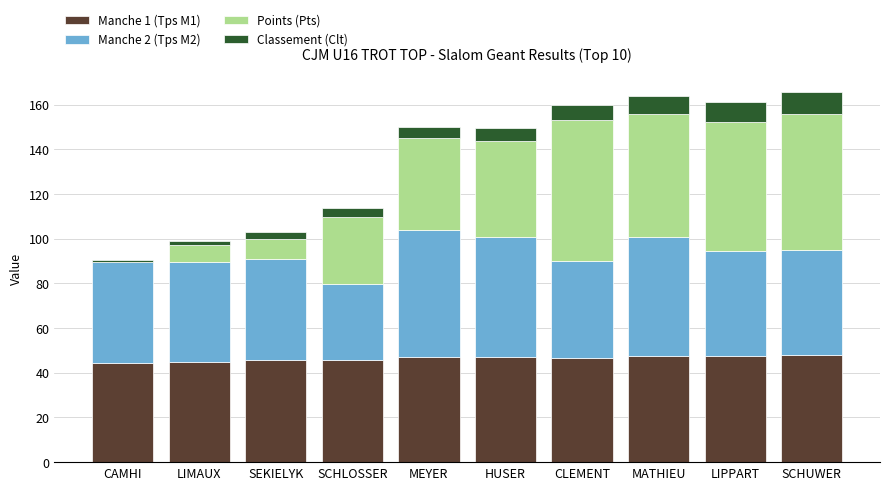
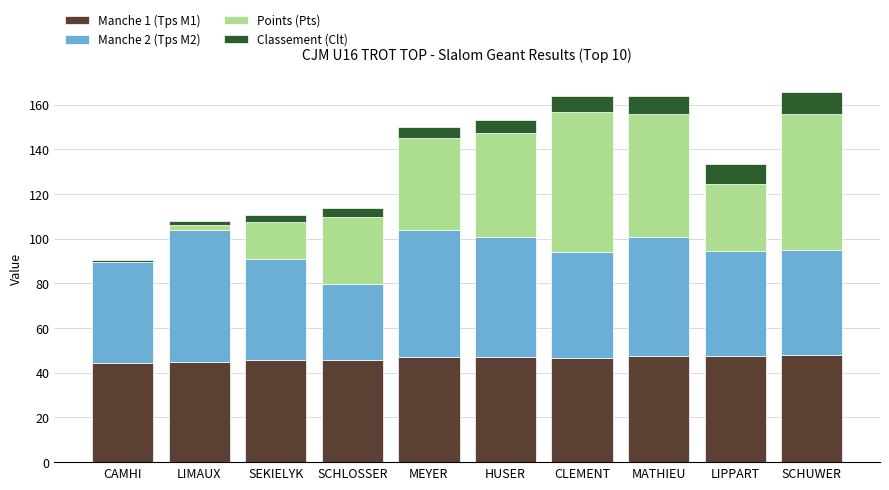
  {
    "Manche 2 (Tps M2)": {
      "CAMHI": 45,
-     "LIMAUX": 45,
+     "LIMAUX": 59,
      "SEKIELYK": 45,
      "SCHLOSSER": 34,
      "MEYER": 57,
      "HUSER": 53,
-     "CLEMENT": 44,
+     "CLEMENT": 47,
      "MATHIEU": 53,
      "LIPPART": 47,
      "SCHUWER": 47
    },
    "Points (Pts)": {
      "CAMHI": 0,
-     "LIMAUX": 7,
-     "SEKIELYK": 9,
+     "LIMAUX": 2,
+     "SEKIELYK": 16,
      "SCHLOSSER": 30,
      "MEYER": 41,
-     "HUSER": 43,
+     "HUSER": 47,
      "CLEMENT": 63,
      "MATHIEU": 55,
-     "LIPPART": 57,
+     "LIPPART": 30,
      "SCHUWER": 61
    }
  }
